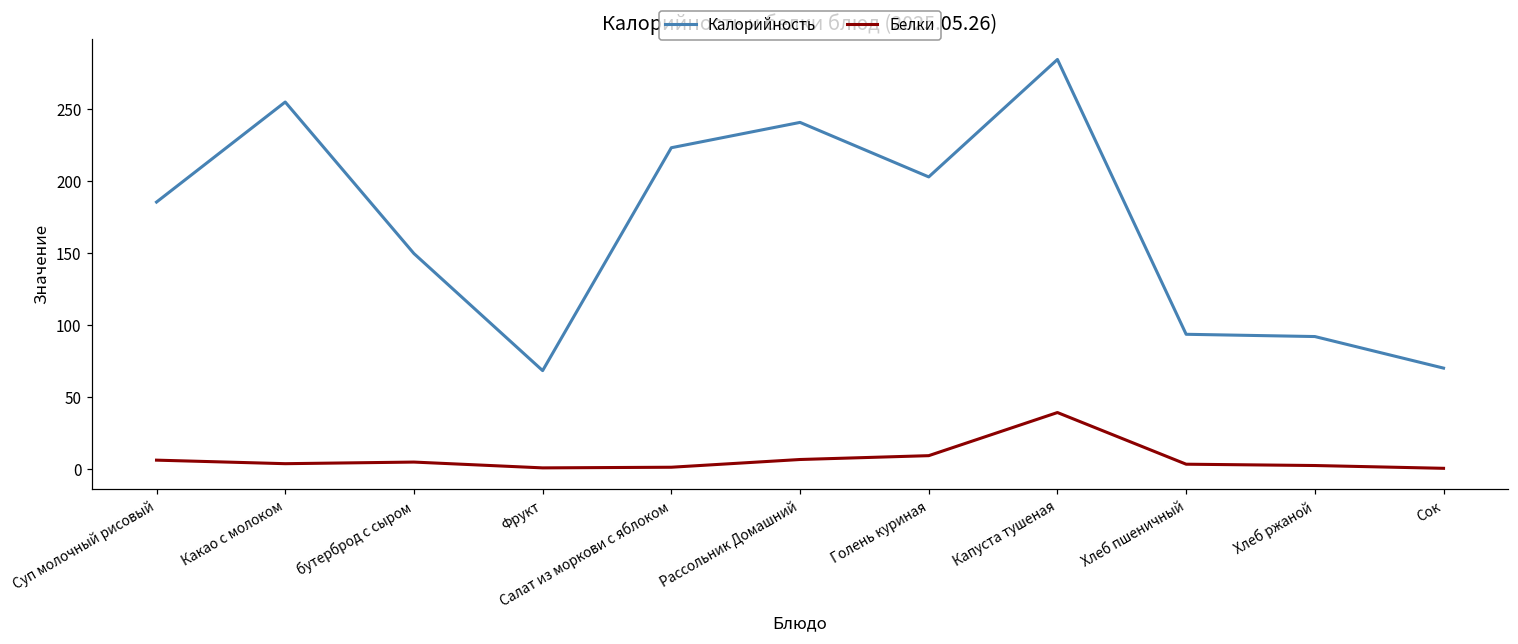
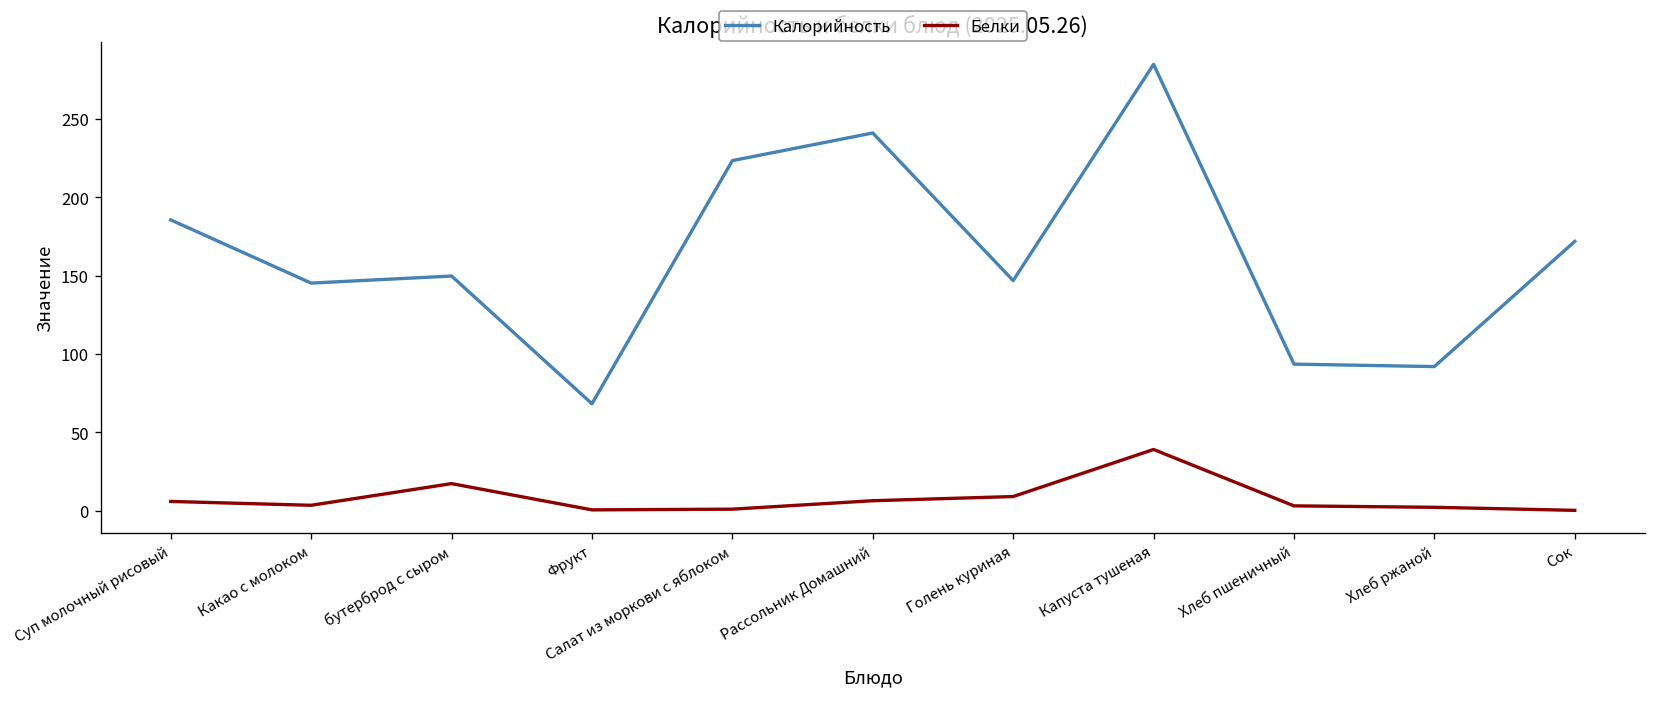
  {
    "Калорийность": {
      "Суп молочный рисовый": 186,
-     "Какао с молоком": 255,
+     "Какао с молоком": 145,
      "бутерброд с сыром": 150,
      "Фрукт": 68,
      "Салат из моркови с яблоком": 223,
      "Рассольник Домашний": 241,
-     "Голень куриная": 203,
+     "Голень куриная": 147,
      "Капуста тушеная": 285,
      "Хлеб пшеничный": 94,
      "Хлеб ржаной": 92,
-     "Сок": 70
+     "Сок": 172
    },
    "Белки": {
      "Суп молочный рисовый": 6,
      "Какао с молоком": 4,
-     "бутерброд с сыром": 5,
+     "бутерброд с сыром": 17,
      "Фрукт": 1,
      "Салат из моркови с яблоком": 1,
      "Рассольник Домашний": 6,
      "Голень куриная": 9,
      "Капуста тушеная": 39,
      "Хлеб пшеничный": 3,
      "Хлеб ржаной": 2,
      "Сок": 0
    }
  }
